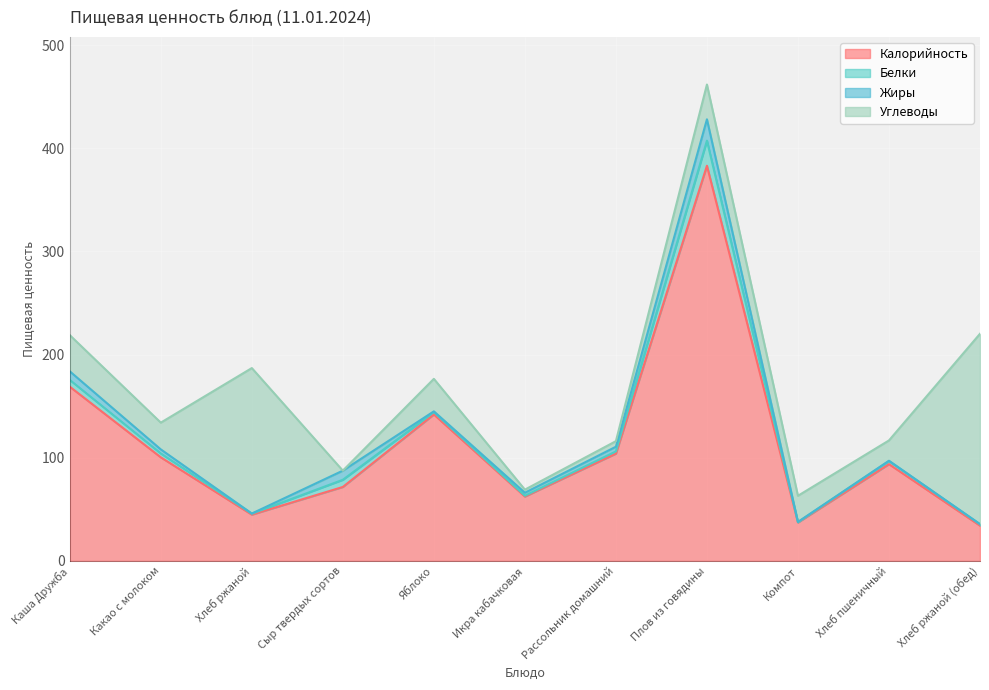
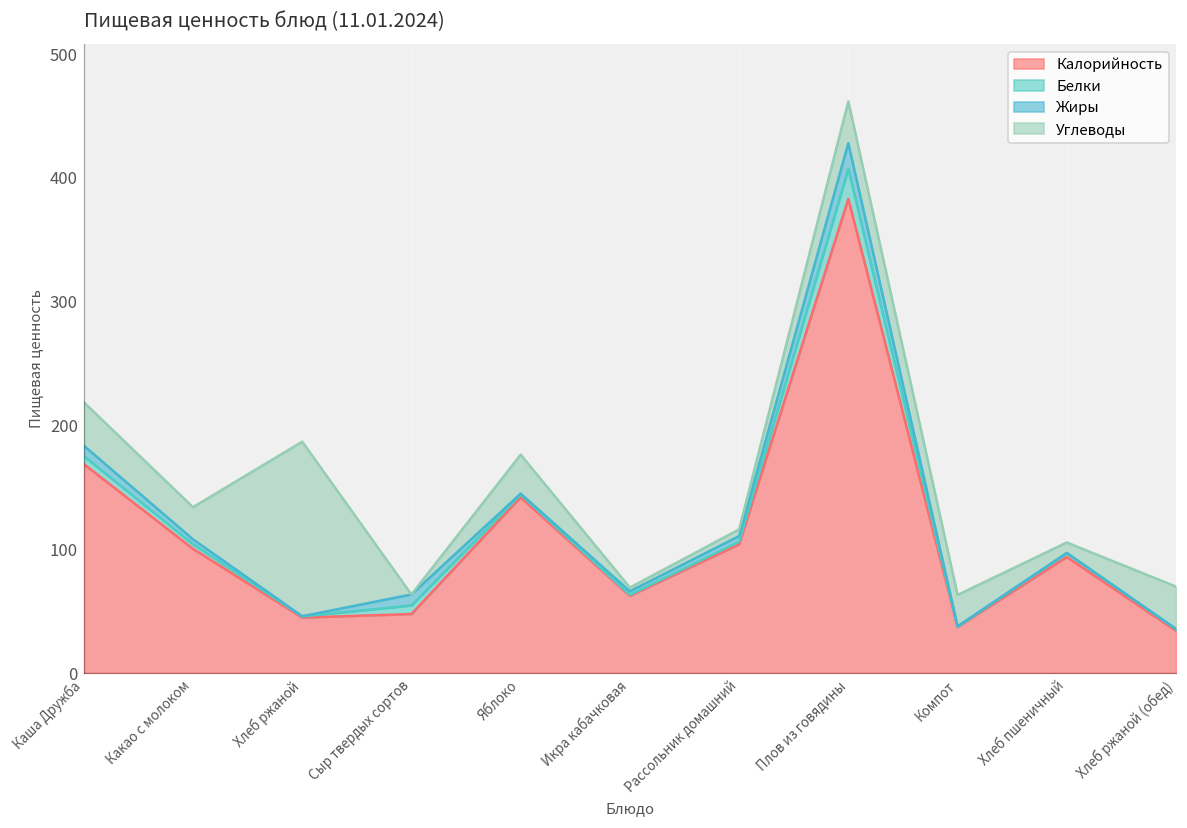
  {
    "Калорийность": {
      "Каша Дружба": 169,
      "Какао с молоком": 100,
-     "Сыр твердых сортов": 72,
+     "Сыр твердых сортов": 48,
      "Плов из говядины": 383,
      "Хлеб пшеничный": 94
    },
    "Углеводы": {
      "Каша Дружба": 35,
      "Какао с молоком": 26,
      "Хлеб ржаной": 141,
      "Яблоко": 32,
      "Икра кабачковая": 3,
      "Рассольник домашний": 5,
      "Плов из говядины": 34,
      "Компот": 25,
-     "Хлеб пшеничный": 20,
-     "Хлеб ржаной (обед)": 185
+     "Хлеб пшеничный": 8,
+     "Хлеб ржаной (обед)": 34
    }
  }
